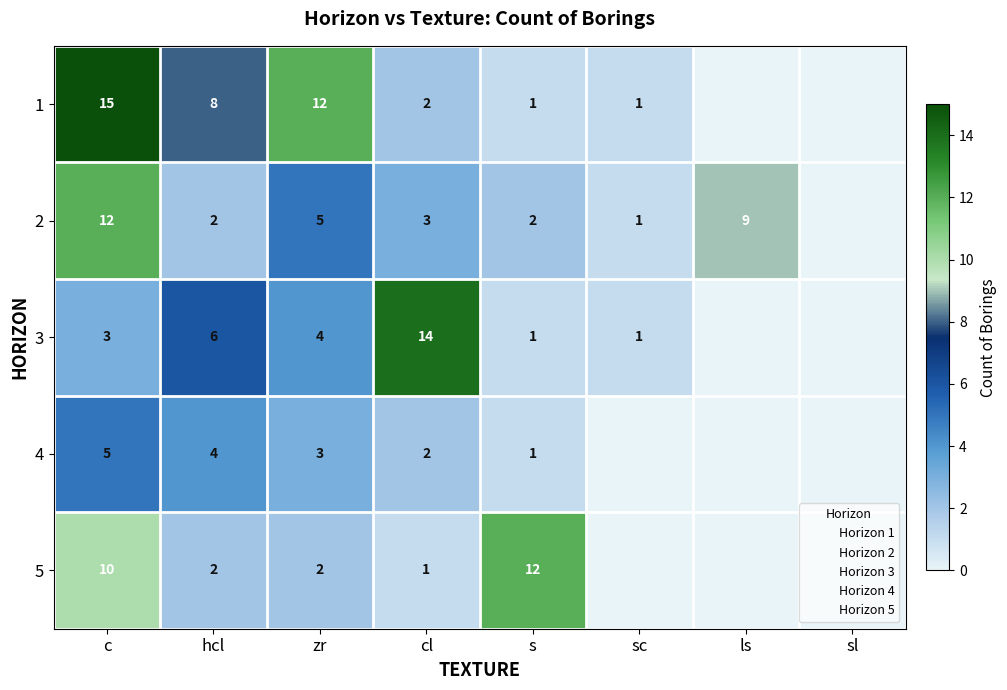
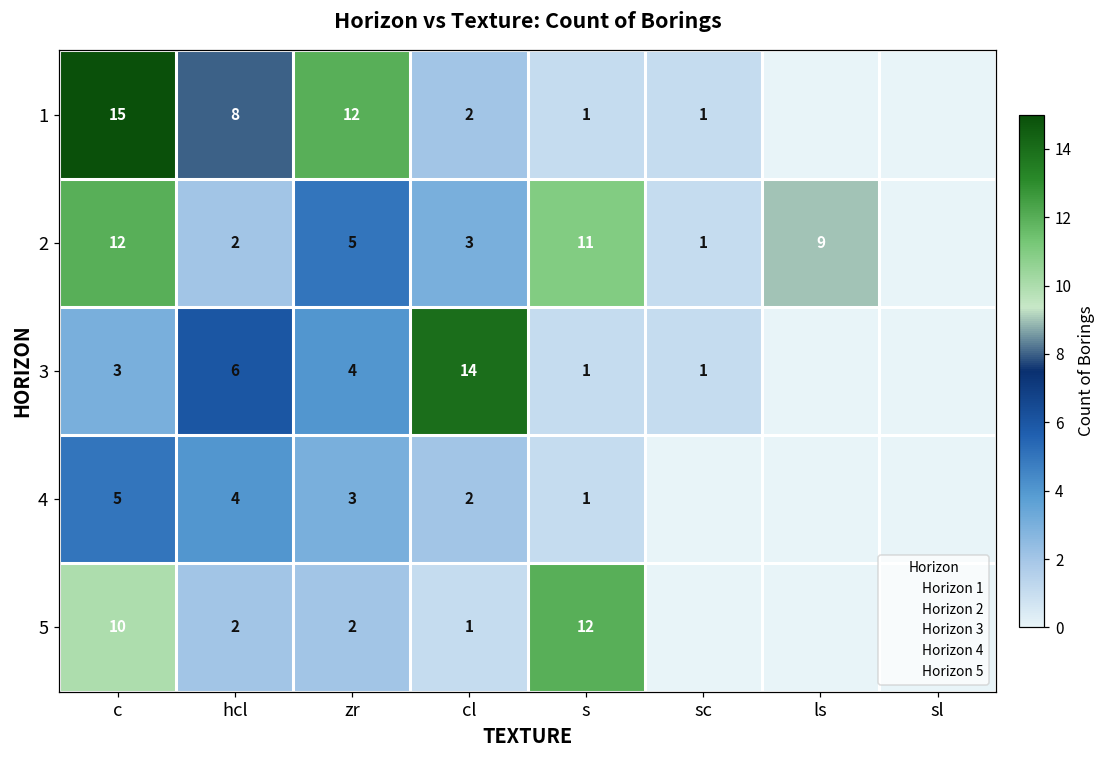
  {
    "1": {
      "c": 15,
      "hcl": 8,
      "zr": 12,
      "cl": 2,
      "s": 1,
      "sc": 1
    },
    "2": {
      "c": 12,
      "hcl": 2,
      "zr": 5,
      "cl": 3,
-     "s": 2,
+     "s": 11,
      "sc": 1,
      "ls": 9
    },
    "3": {
      "c": 3,
      "hcl": 6,
      "zr": 4,
      "cl": 14,
      "s": 1,
      "sc": 1
    },
    "4": {
      "c": 5,
      "hcl": 4,
      "zr": 3,
      "cl": 2,
      "s": 1
    },
    "5": {
      "c": 10,
      "hcl": 2,
      "zr": 2,
      "cl": 1,
      "s": 12
    }
  }
